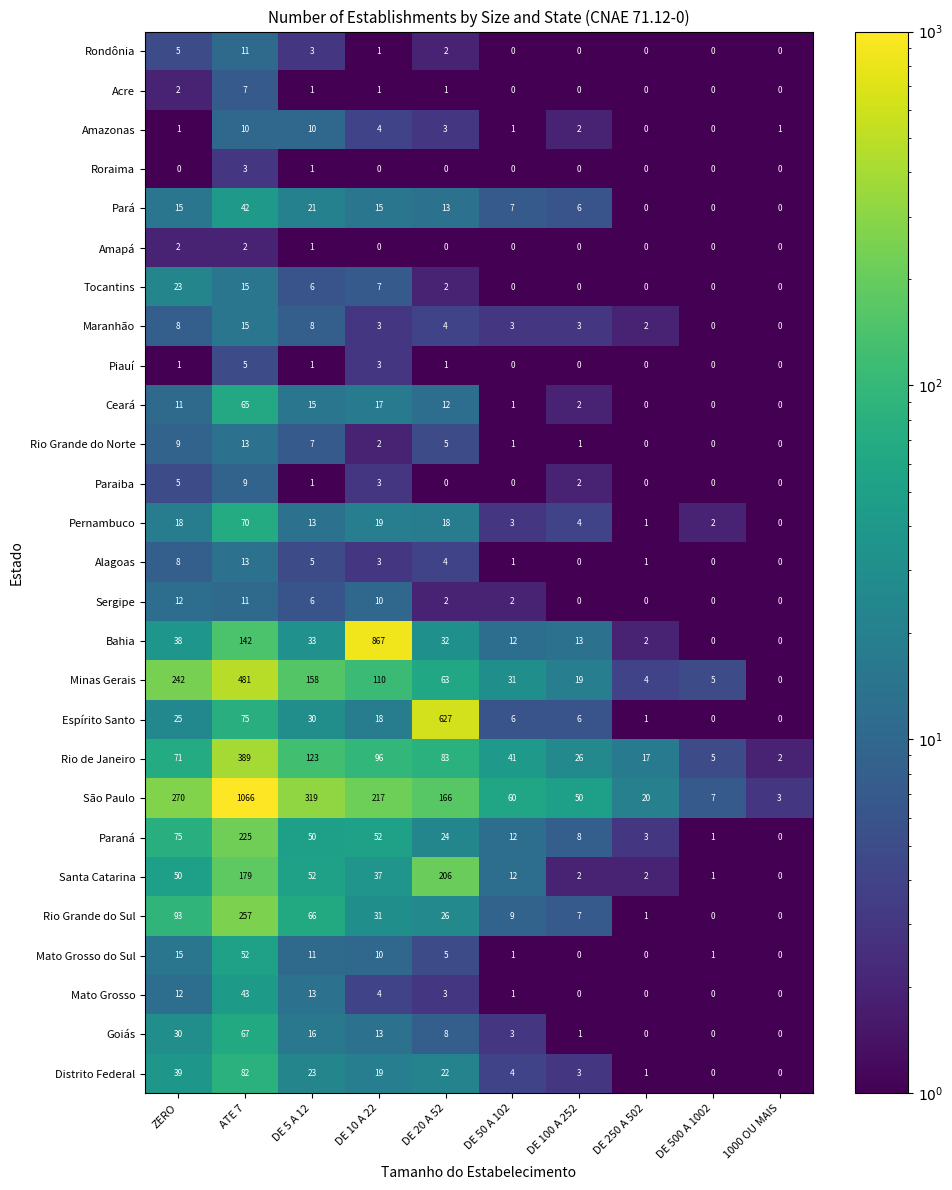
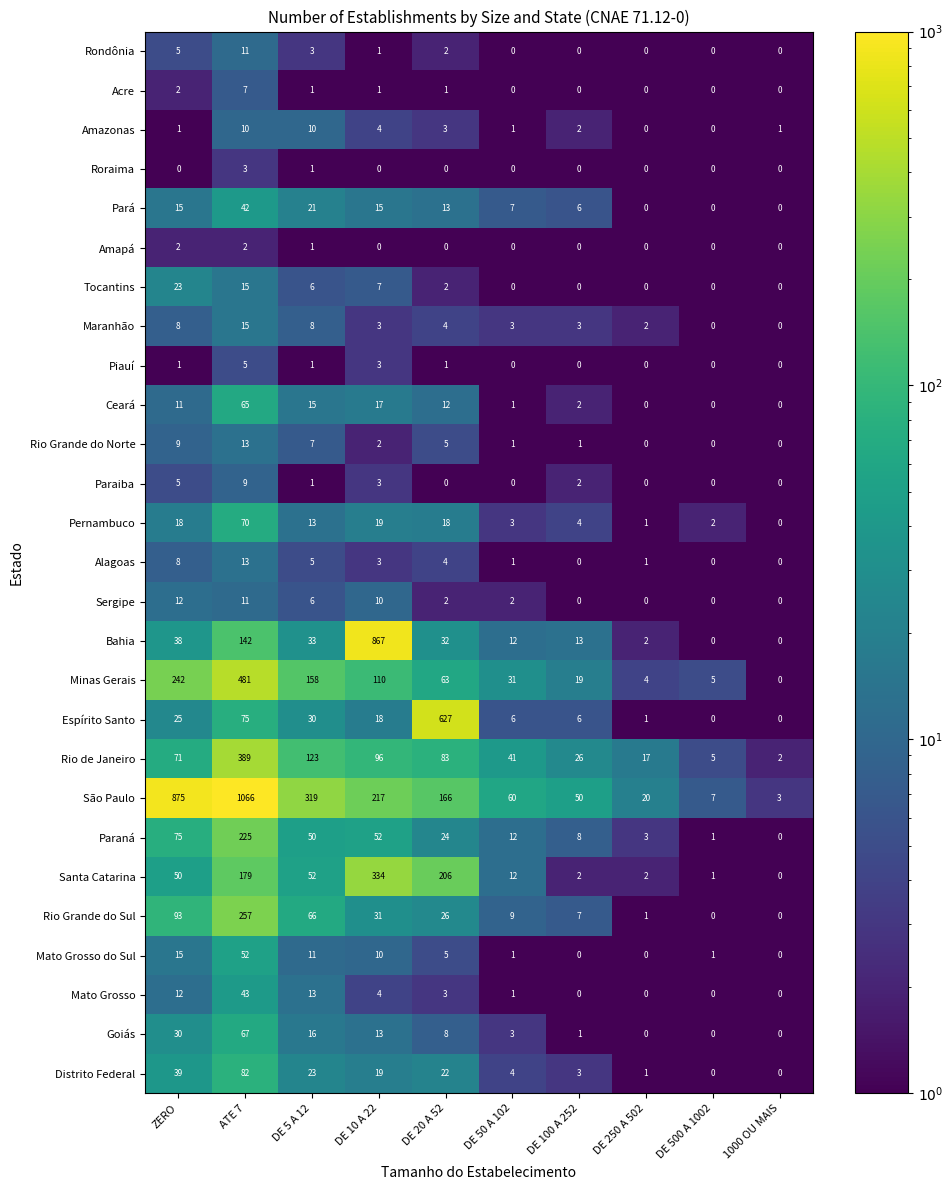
  {
    "São Paulo": {
-     "ZERO": 270,
+     "ZERO": 875,
      "ATE 7": 1066,
      "DE 5 A 12": 319,
      "DE 10 A 22": 217,
      "DE 20 A 52": 166,
      "DE 50 A 102": 60,
      "DE 100 A 252": 50,
      "DE 250 A 502": 20,
      "DE 500 A 1002": 7,
      "1000 OU MAIS": 3
    },
    "Santa Catarina": {
      "ZERO": 50,
      "ATE 7": 179,
      "DE 5 A 12": 52,
-     "DE 10 A 22": 37,
+     "DE 10 A 22": 334,
      "DE 20 A 52": 206,
      "DE 50 A 102": 12,
      "DE 100 A 252": 2,
      "DE 250 A 502": 2,
      "DE 500 A 1002": 1,
      "1000 OU MAIS": 0
    }
  }
